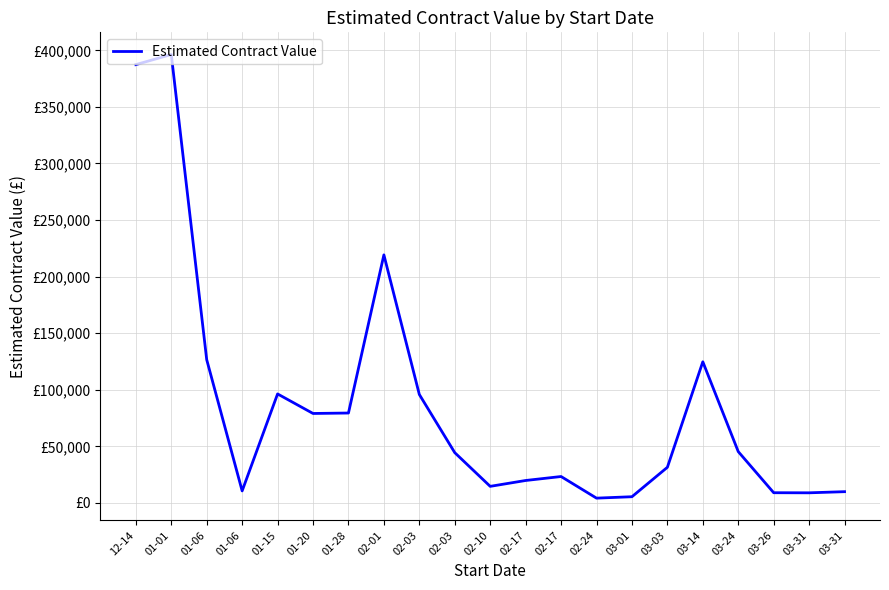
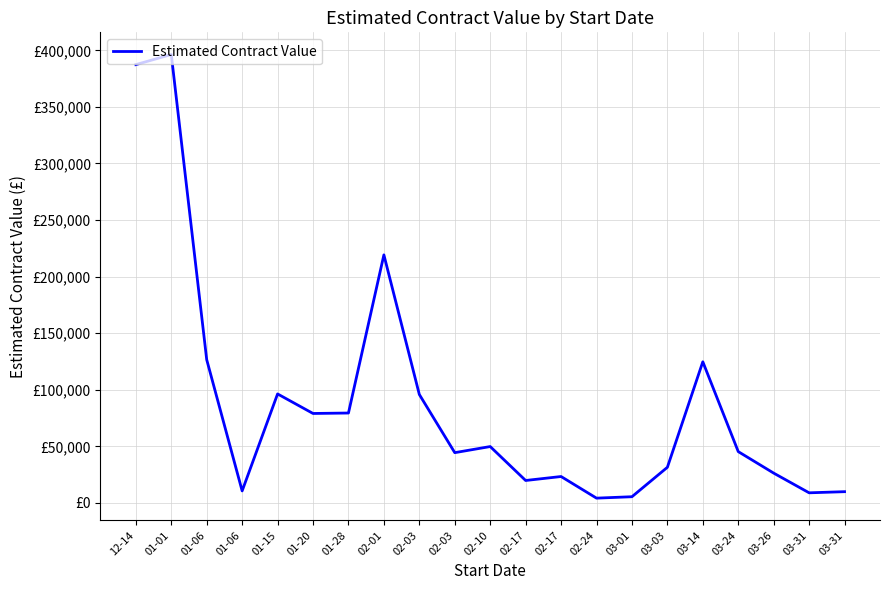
  {
    "12-14": "£387,000",
    "01-15": "£96,000",
    "01-20": "£79,000",
    "01-28": "£80,000",
    "02-01": "£219,000",
-   "02-10": "£15,000",
+   "02-10": "£50,000",
    "02-24": "£4,000",
    "03-01": "£6,000",
    "03-03": "£32,000",
    "03-14": "£125,000",
    "03-24": "£45,000",
-   "03-26": "£9,000"
+   "03-26": "£26,000"
  }
